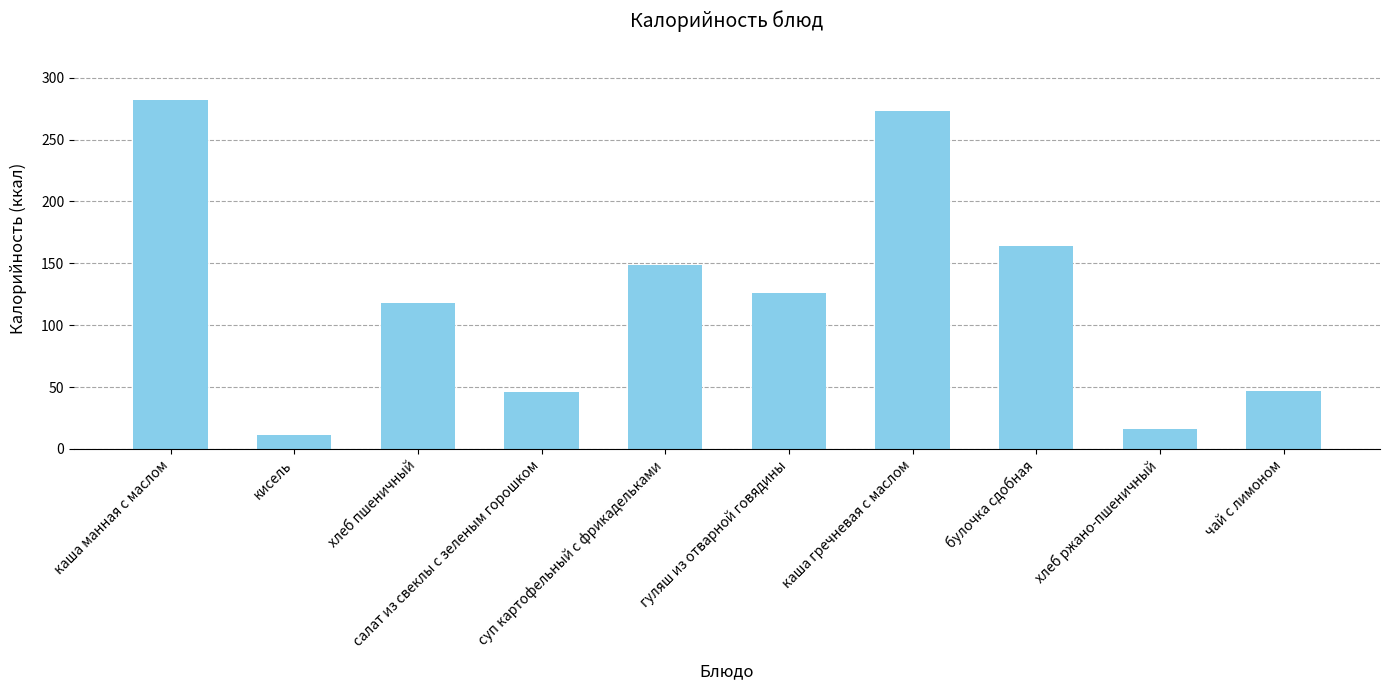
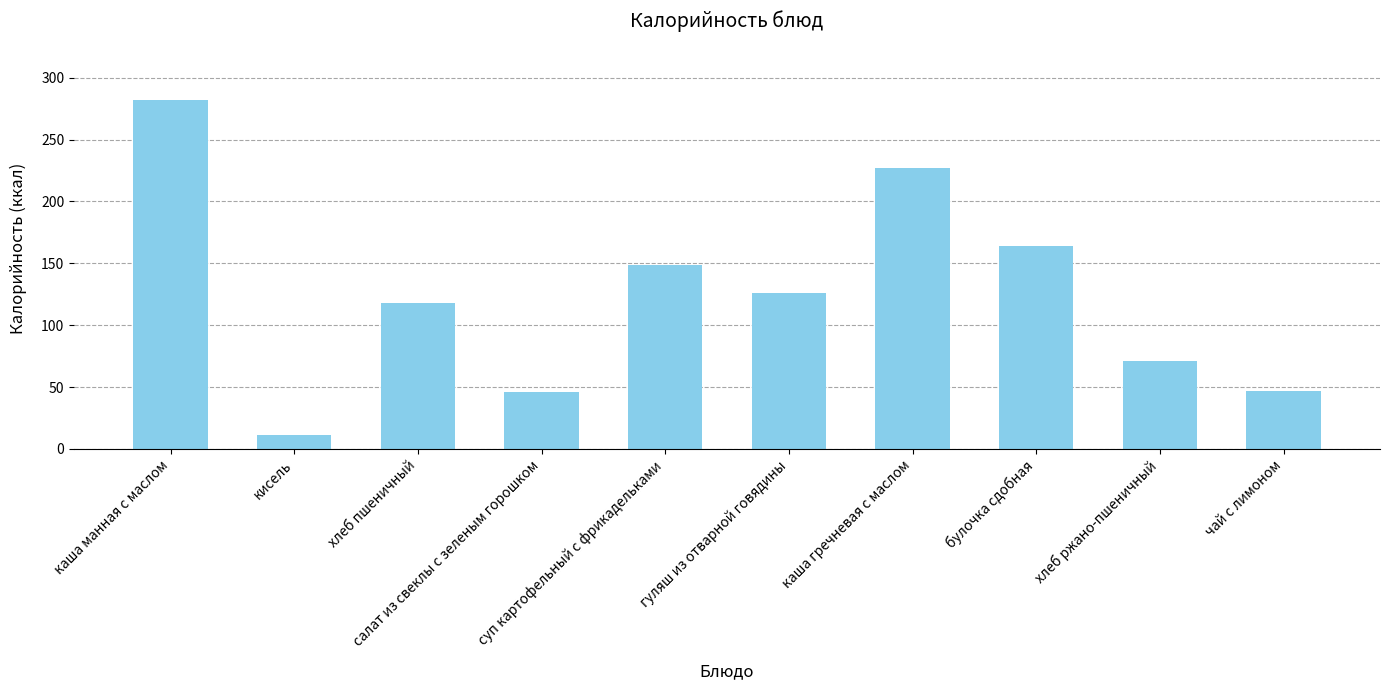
  {
    "каша манная с маслом": 282,
    "кисель": 11,
    "хлеб пшеничный": 118,
    "салат из свеклы с зеленым горошком": 46,
    "суп картофельный с фрикадельками": 149,
    "гуляш из отварной говядины": 126,
-   "каша гречневая с маслом": 273,
+   "каша гречневая с маслом": 227,
    "булочка сдобная": 164,
-   "хлеб ржано-пшеничный": 16,
+   "хлеб ржано-пшеничный": 71,
    "чай с лимоном": 47
  }
